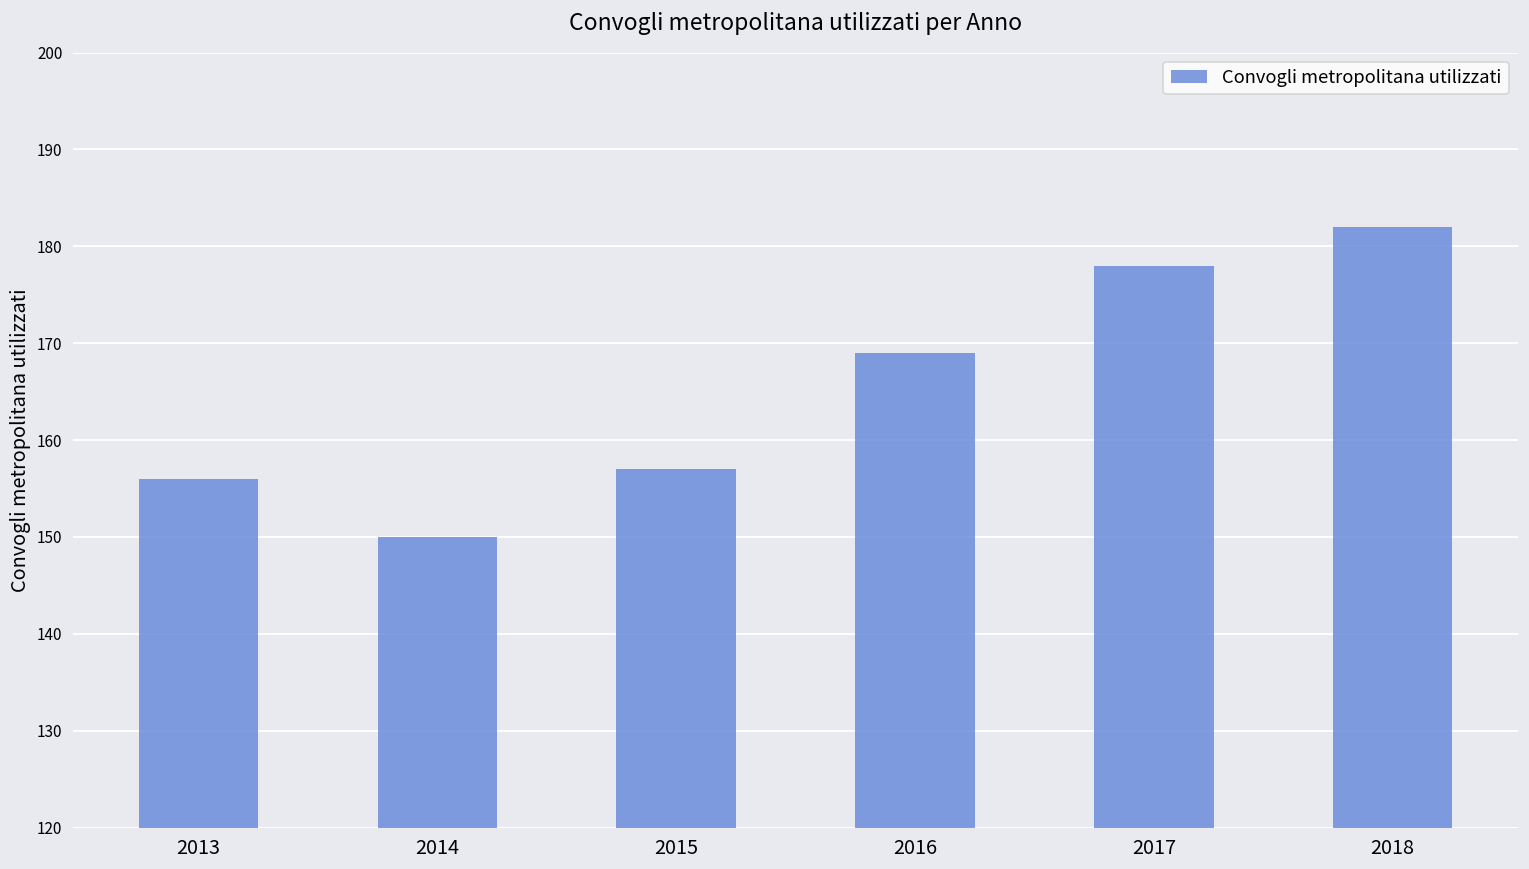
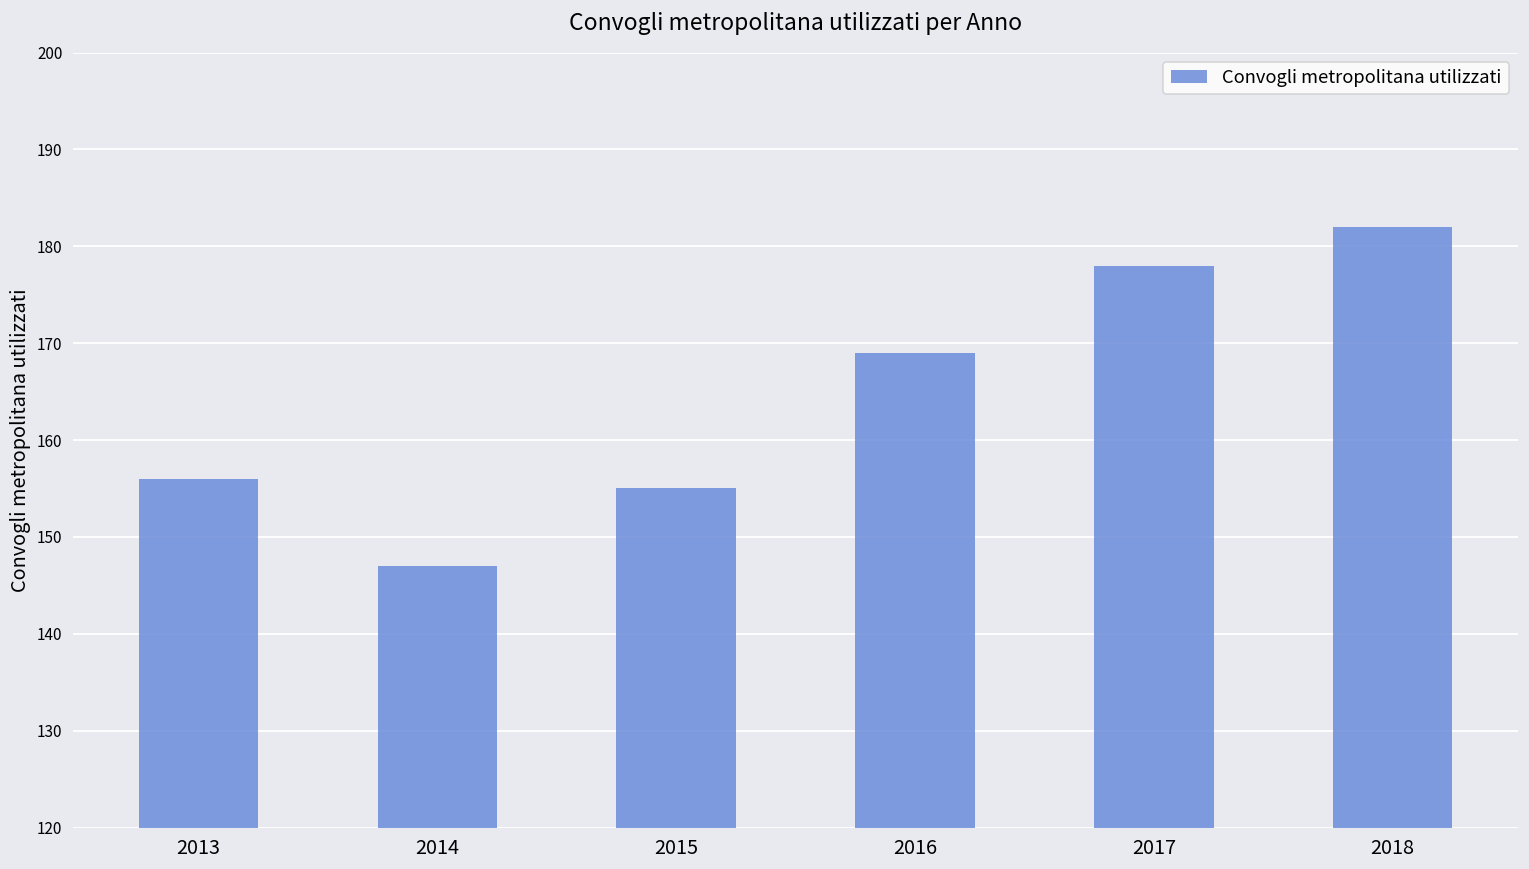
  {
    "2013": 156,
-   "2014": 150,
-   "2015": 157,
+   "2014": 147,
+   "2015": 155,
    "2016": 169,
    "2017": 178,
    "2018": 182
  }
